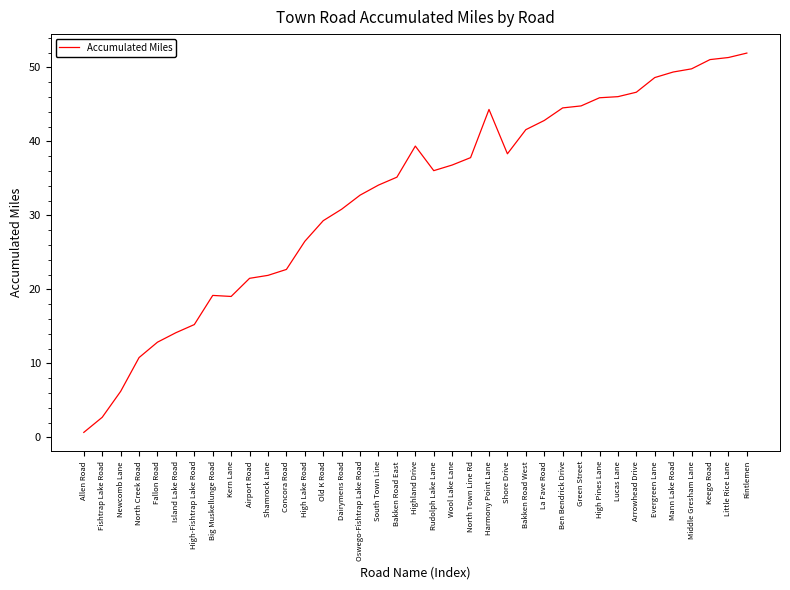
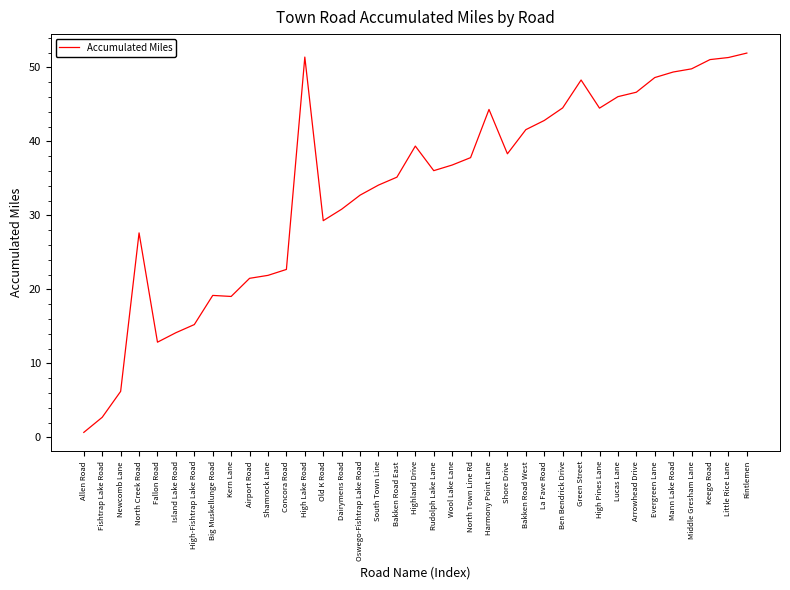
  {
    "Allen Road": 1,
    "Fishtrap Lake Road": 3,
    "Newcomb Lane": 6,
-   "North Creek Road": 11,
+   "North Creek Road": 28,
    "Fallon Road": 13,
    "Island Lake Road": 14,
    "High-Fishtrap Lake Road": 15,
    "Big Muskellunge Road": 19,
    "Kern Lane": 19,
    "Airport Road": 22,
    "Shamrock Lane": 22,
    "Concora Road": 23,
-   "High Lake Road": 27,
+   "High Lake Road": 51,
    "Old K Road": 29,
    "Dairymens Road": 31,
    "Oswego-Fishtrap Lake Road": 33,
    "South Town Line": 34,
    "Bakken Road East": 35,
    "Highland Drive": 39,
    "Rudolph Lake Lane": 36,
    "Wool Lake Lane": 37,
    "North Town Line Rd": 38,
    "Harmony Point Lane": 44,
    "Shore Drive": 38,
    "Bakken Road West": 42,
    "La Fave Road": 43,
    "Ben Bendrick Drive": 45,
-   "Green Street": 45,
-   "High Pines Lane": 46,
+   "Green Street": 48,
+   "High Pines Lane": 45,
    "Lucas Lane": 46,
    "Arrowhead Drive": 47,
    "Evergreen Lane": 49,
    "Mann Lake Road": 49,
    "Middle Gresham Lane": 50,
    "Keego Road": 51,
    "Little Rice Lane": 51,
    "Rintlemen": 52
  }
